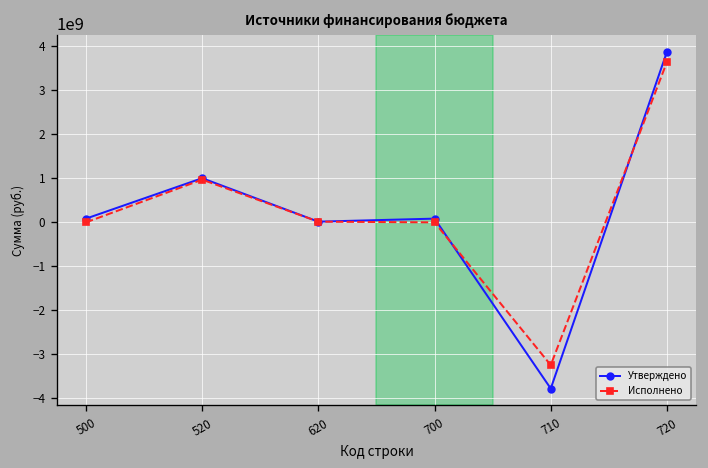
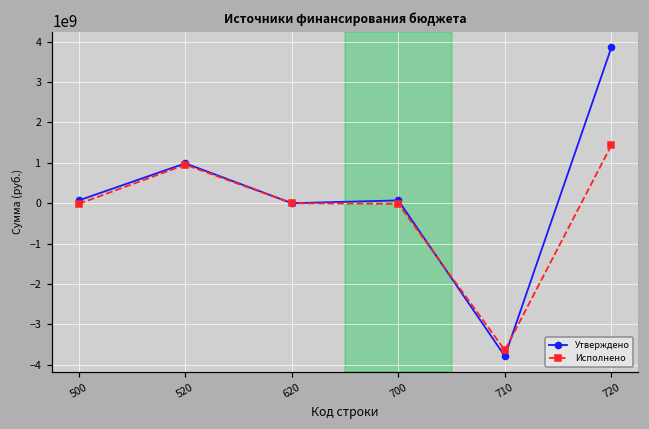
  {
    "Утверждено": {
      "500": 100000000,
      "700": 100000000,
      "710": -3800000000,
      "720": 3900000000
    },
    "Исполнено": {
      "500": 0,
      "700": 0,
-     "710": -3300000000,
-     "720": 3600000000
+     "710": -3600000000,
+     "720": 1400000000
    }
  }
